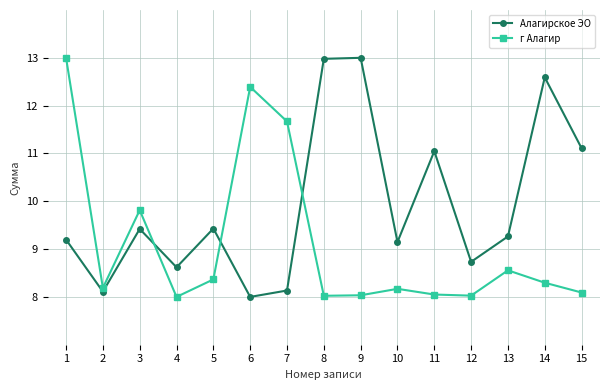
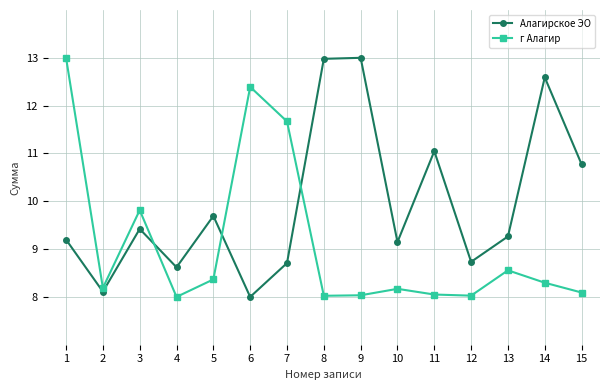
  {
    "Алагирское ЭО": {
      "1": 9.2,
      "2": 8.1,
      "3": 9.4,
      "4": 8.6,
-     "5": 9.4,
+     "5": 9.7,
      "6": 8.0,
-     "7": 8.1,
+     "7": 8.7,
      "8": 13.0,
      "9": 13.0,
      "10": 9.1,
      "11": 11.0,
      "12": 8.7,
      "13": 9.3,
      "14": 12.6,
-     "15": 11.1
+     "15": 10.8
    },
    "г Алагир": {
      "1": 13.0,
      "2": 8.2,
      "3": 9.8,
      "4": 8.0,
      "5": 8.4,
      "6": 12.4,
      "7": 11.7,
      "8": 8.0,
      "9": 8.0,
      "10": 8.2,
      "11": 8.0,
      "12": 8.0,
      "13": 8.6,
      "14": 8.3,
      "15": 8.1
    }
  }
